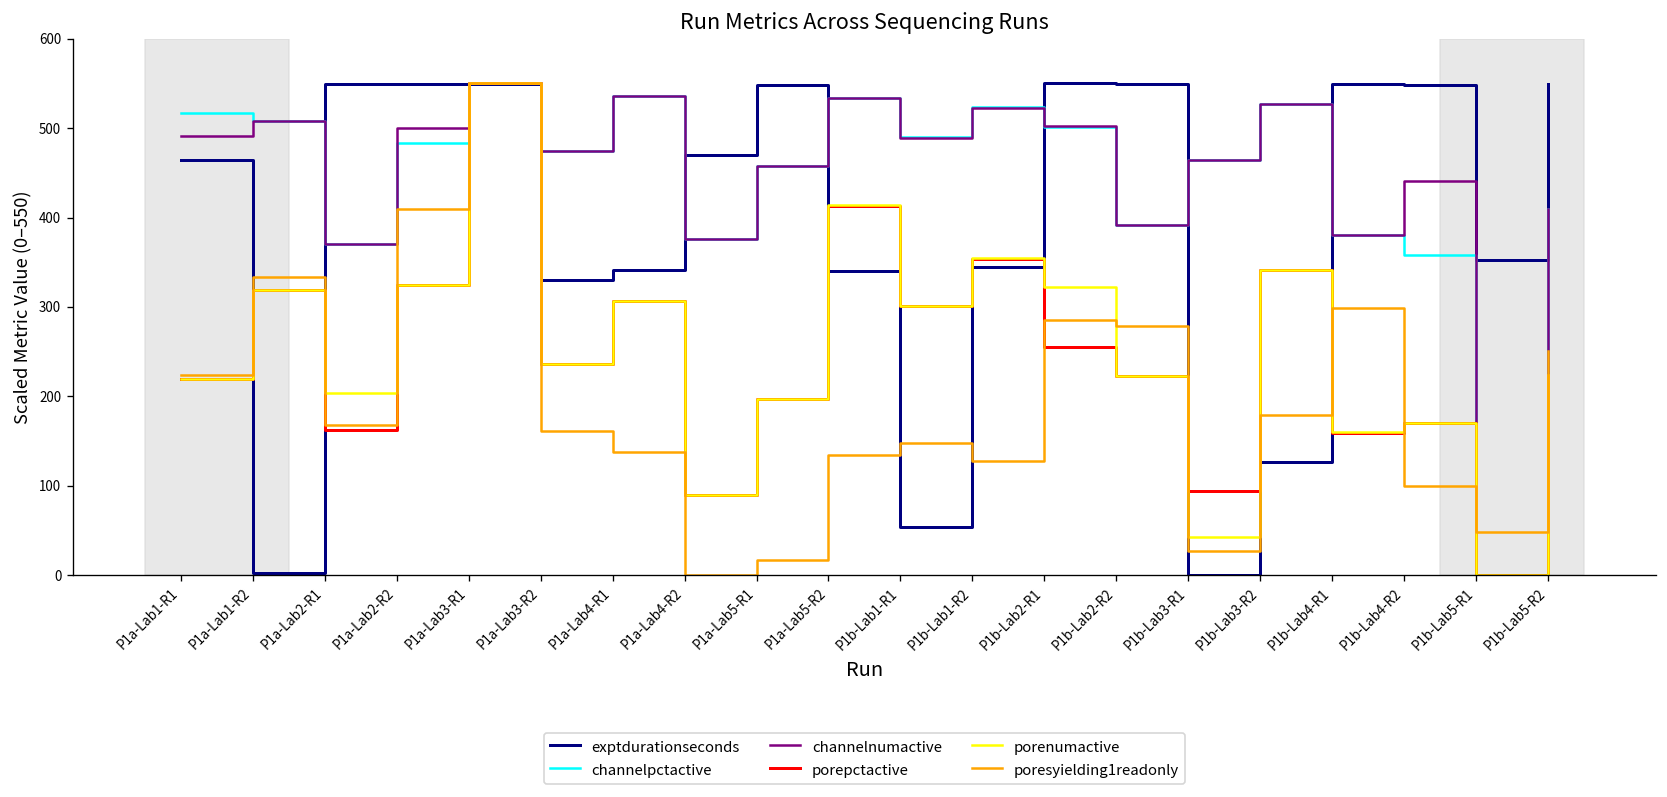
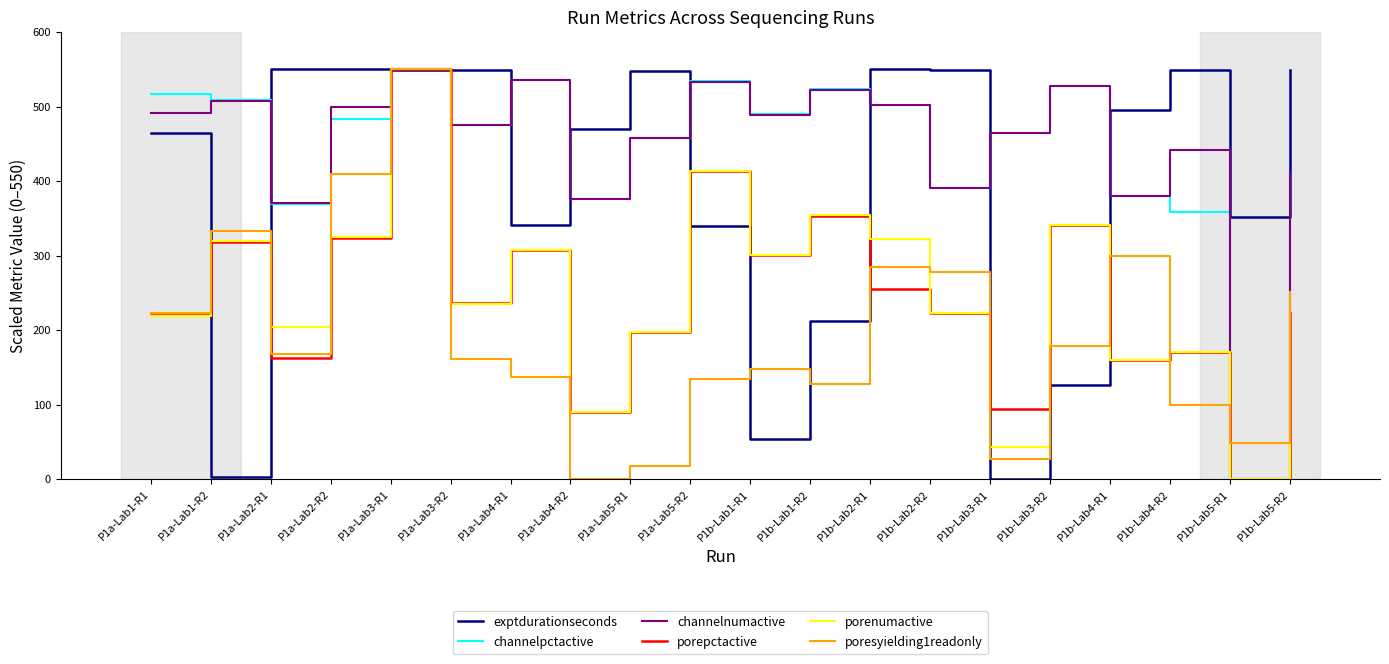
  {
    "exptdurationseconds": {
      "P1a-Lab1-R1": 460,
      "P1a-Lab1-R2": 0,
      "P1a-Lab2-R1": 550,
      "P1a-Lab2-R2": 550,
-     "P1a-Lab3-R2": 330,
+     "P1a-Lab3-R2": 550,
      "P1a-Lab4-R1": 340,
      "P1a-Lab4-R2": 470,
      "P1a-Lab5-R1": 550,
      "P1a-Lab5-R2": 340,
      "P1b-Lab1-R1": 50,
-     "P1b-Lab1-R2": 340,
+     "P1b-Lab1-R2": 210,
      "P1b-Lab2-R1": 550,
      "P1b-Lab2-R2": 550,
      "P1b-Lab3-R1": 0,
      "P1b-Lab3-R2": 130,
-     "P1b-Lab4-R1": 550,
+     "P1b-Lab4-R1": 500,
      "P1b-Lab4-R2": 550,
      "P1b-Lab5-R1": 350,
      "P1b-Lab5-R2": 550
    },
    "channelpctactive": {
      "P1a-Lab1-R1": 520,
      "P1a-Lab2-R2": 480,
      "P1b-Lab4-R2": 360
    },
    "channelnumactive": {
      "P1a-Lab1-R1": 490,
      "P1a-Lab2-R2": 500,
      "P1b-Lab4-R2": 440
    },
    "porepctactive": {
      "P1a-Lab2-R1": 160,
      "P1b-Lab2-R1": 260,
      "P1b-Lab3-R1": 90
    },
    "porenumactive": {
      "P1a-Lab2-R1": 200,
      "P1b-Lab2-R1": 320,
      "P1b-Lab3-R1": 40
    },
    "poresyielding1readonly": {
      "P1a-Lab1-R1": 220,
      "P1a-Lab1-R2": 330,
      "P1a-Lab2-R1": 170,
      "P1a-Lab2-R2": 410,
      "P1a-Lab3-R2": 160,
      "P1a-Lab4-R1": 140,
      "P1a-Lab4-R2": 0,
      "P1a-Lab5-R1": 20,
      "P1a-Lab5-R2": 130,
      "P1b-Lab1-R1": 150,
      "P1b-Lab1-R2": 130,
      "P1b-Lab2-R1": 290,
      "P1b-Lab2-R2": 280,
      "P1b-Lab3-R1": 30,
      "P1b-Lab3-R2": 180,
      "P1b-Lab4-R1": 300,
      "P1b-Lab4-R2": 100,
      "P1b-Lab5-R1": 50,
      "P1b-Lab5-R2": 250
    }
  }
